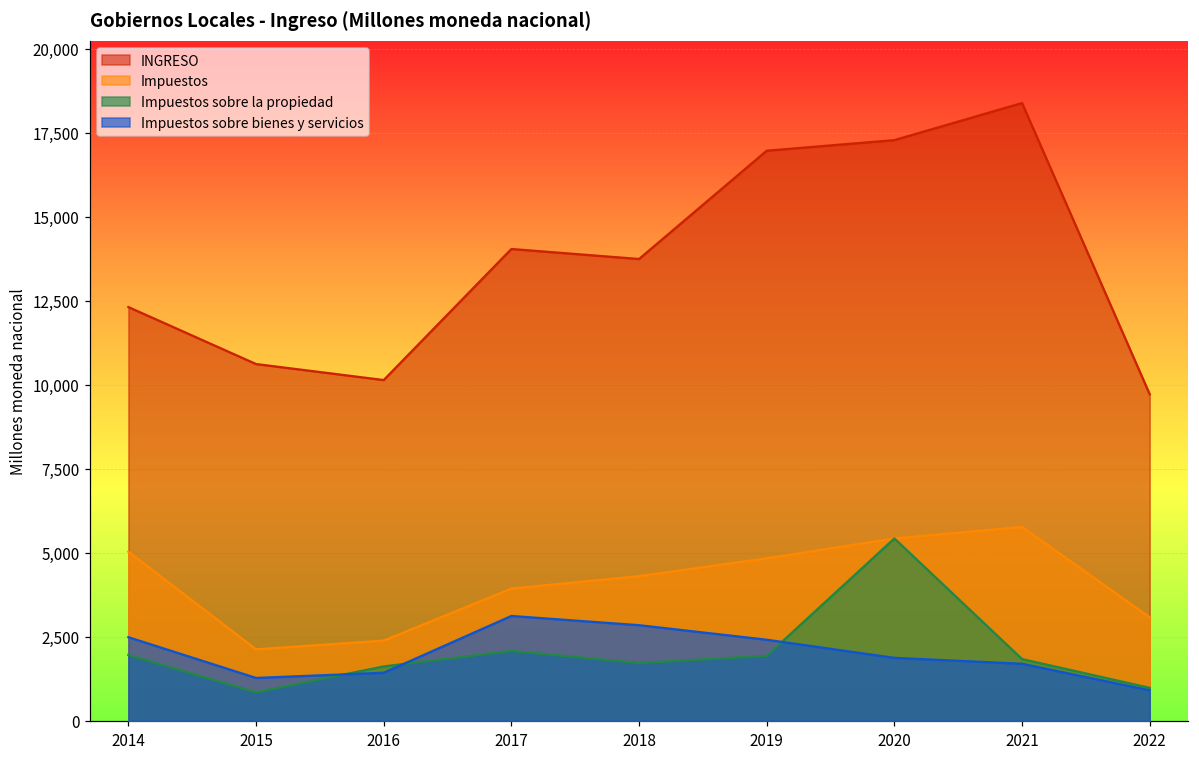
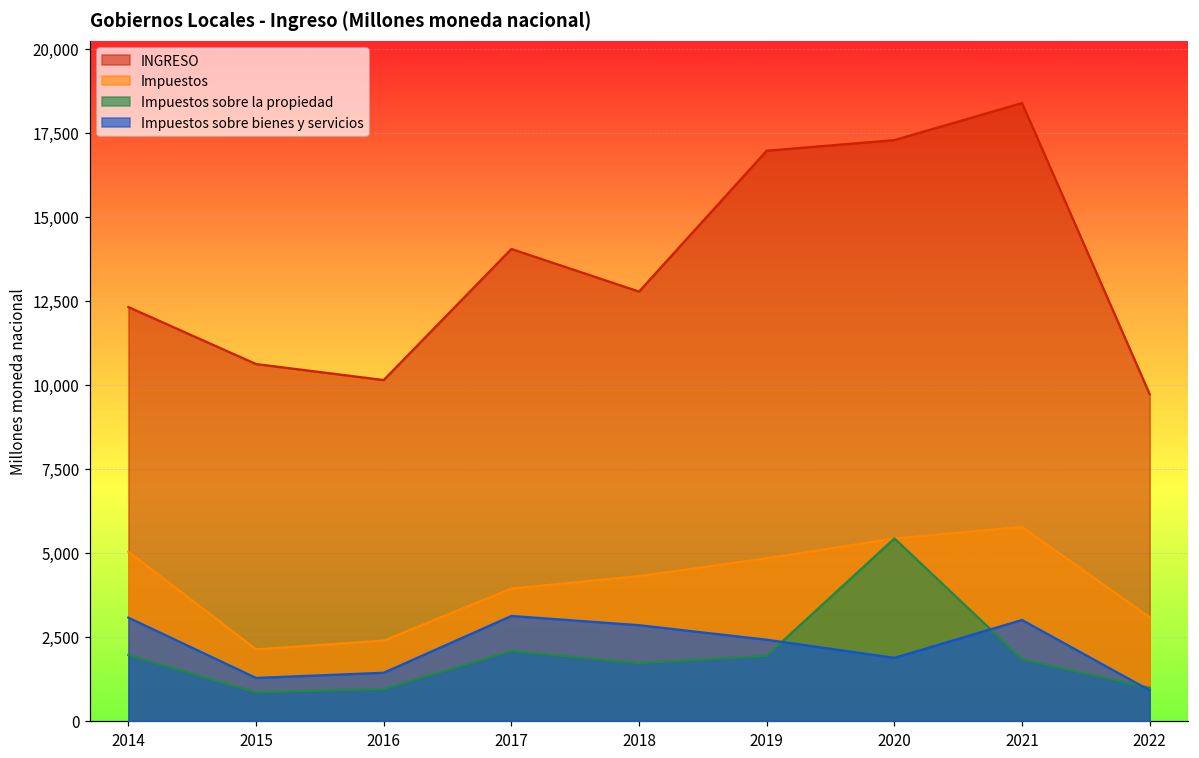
  {
    "INGRESO": {
      "2014": "12,300",
      "2015": "10,600",
      "2016": "10,100",
      "2017": "14,000",
-     "2018": "13,700",
+     "2018": "12,800",
      "2019": "17,000",
      "2020": "17,300",
      "2021": "18,400",
      "2022": "9,700"
    },
    "Impuestos": {
      "2014": "5,000",
      "2015": "2,100",
      "2016": "2,400",
      "2017": "3,900",
      "2018": "4,300",
      "2019": "4,800",
      "2021": "5,800",
      "2022": "3,100"
    },
    "Impuestos sobre la propiedad": {
      "2014": "2,000",
      "2015": "900",
-     "2016": "1,600",
+     "2016": "1,000",
      "2017": "2,100",
      "2018": "1,700",
      "2019": "1,900",
      "2021": "1,800"
    },
    "Impuestos sobre bienes y servicios": {
-     "2014": "2,500",
+     "2014": "3,100",
      "2015": "1,300",
      "2016": "1,400",
      "2017": "3,100",
      "2018": "2,800",
      "2019": "2,400",
      "2020": "1,900",
-     "2021": "1,700"
+     "2021": "3,000"
    }
  }
